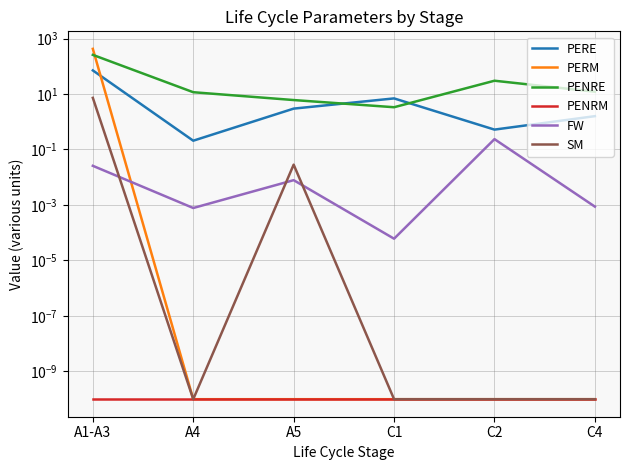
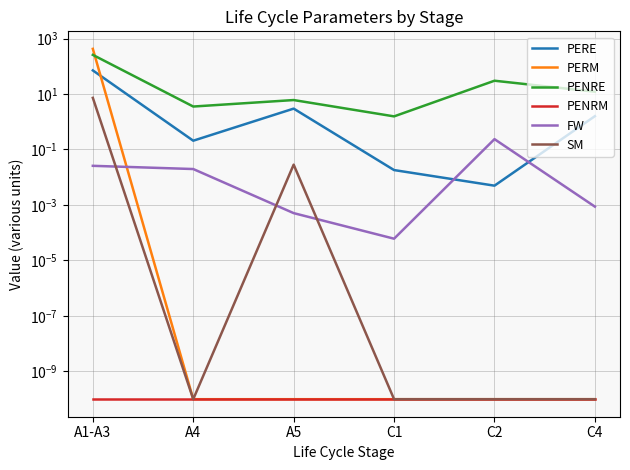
  {
    "PERE": {
      "A1-A3": 70,
      "A4": 0.2,
      "A5": 3,
-     "C1": 7,
-     "C2": 0.5
+     "C1": 0.02,
+     "C2": 0.005
    },
    "PERM": {
      "A1-A3": 400
    },
    "PENRE": {
      "A1-A3": 300,
-     "A4": 12,
+     "A4": 4,
      "A5": 6,
-     "C1": 3,
+     "C1": 2,
      "C2": 30
    },
    "PENRM": {
      "A1-A3": 0.00000000010
    },
    "FW": {
      "A1-A3": 0.03,
-     "A4": 0.0008,
-     "A5": 0.008,
+     "A4": 0.02,
+     "A5": 0.0005,
      "C1": 0.00006,
      "C2": 0.2,
      "C4": 0.0009
    },
    "SM": {
      "A1-A3": 7,
      "A5": 0.03
    }
  }
